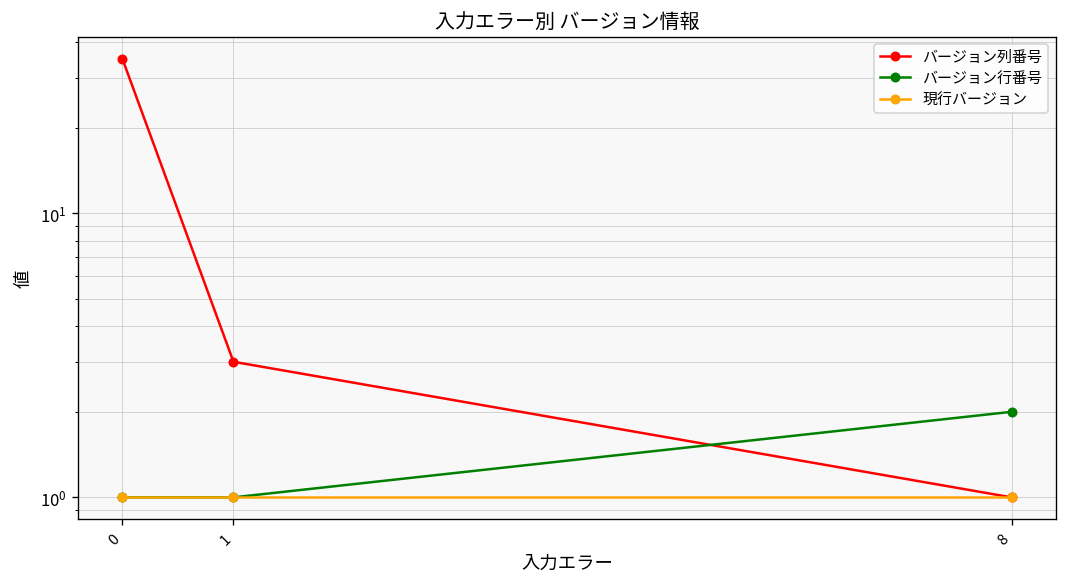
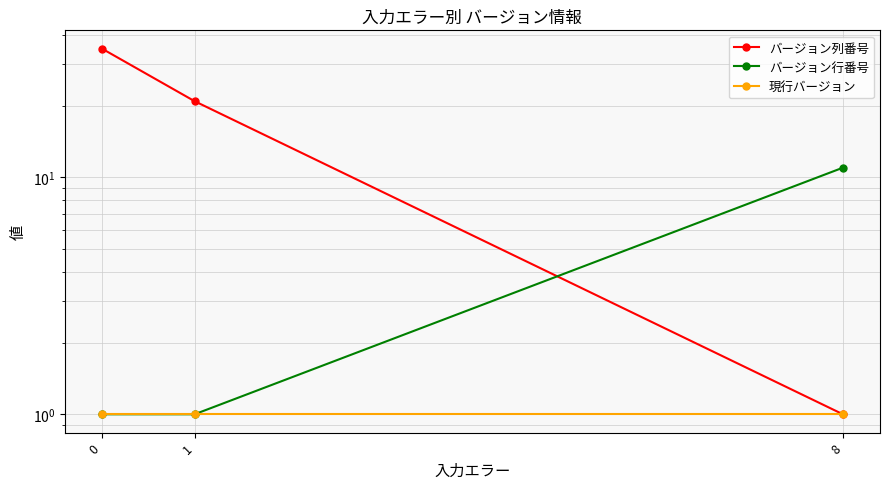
  {
    "バージョン列番号": {
      "0": 35,
-     "1": 3
+     "1": 21
    },
    "バージョン行番号": {
-     "8": 2
+     "8": 11
    }
  }
